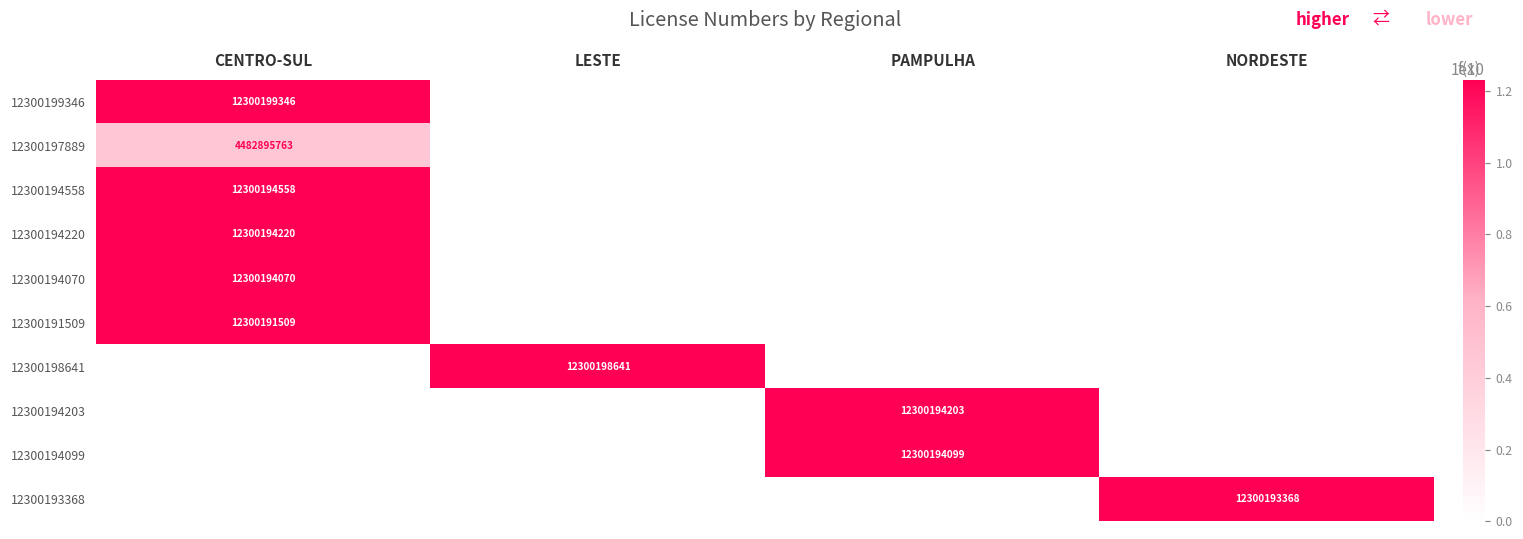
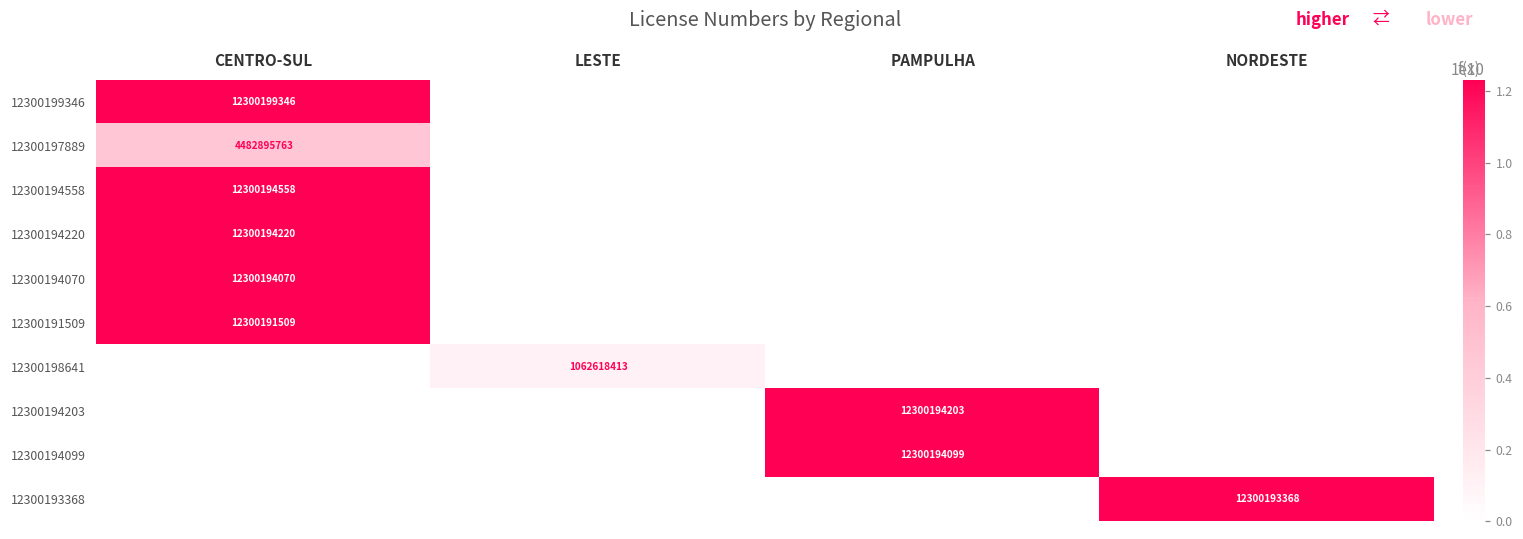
  {
    "12300199346": {
      "CENTRO-SUL": 12300199346
    },
    "12300197889": {
      "CENTRO-SUL": 4482895763
    },
    "12300194558": {
      "CENTRO-SUL": 12300194558
    },
    "12300194220": {
      "CENTRO-SUL": 12300194220
    },
    "12300194070": {
      "CENTRO-SUL": 12300194070
    },
    "12300191509": {
      "CENTRO-SUL": 12300191509
    },
    "12300198641": {
-     "LESTE": 12300198641
+     "LESTE": 1062618413
    },
    "12300194203": {
      "PAMPULHA": 12300194203
    },
    "12300194099": {
      "PAMPULHA": 12300194099
    },
    "12300193368": {
      "NORDESTE": 12300193368
    }
  }
